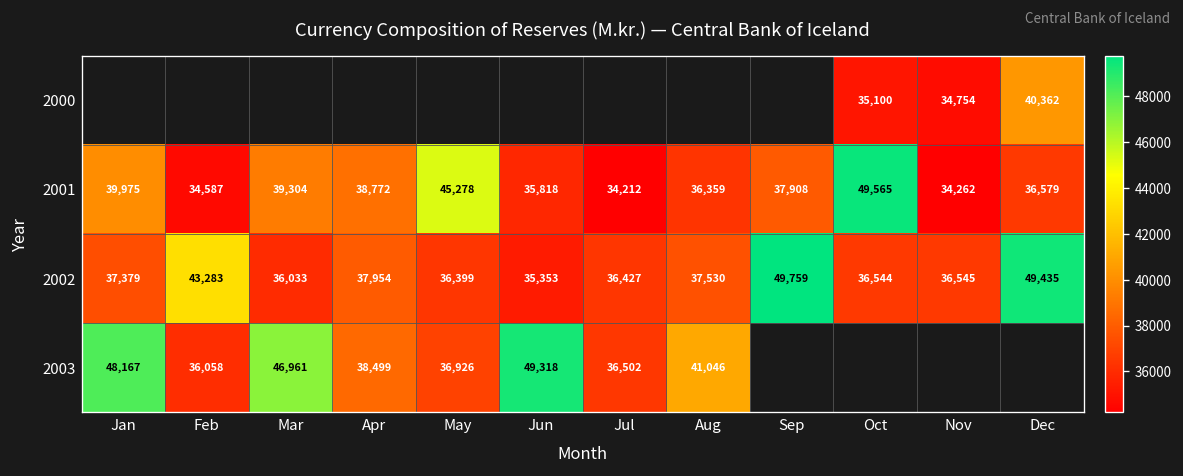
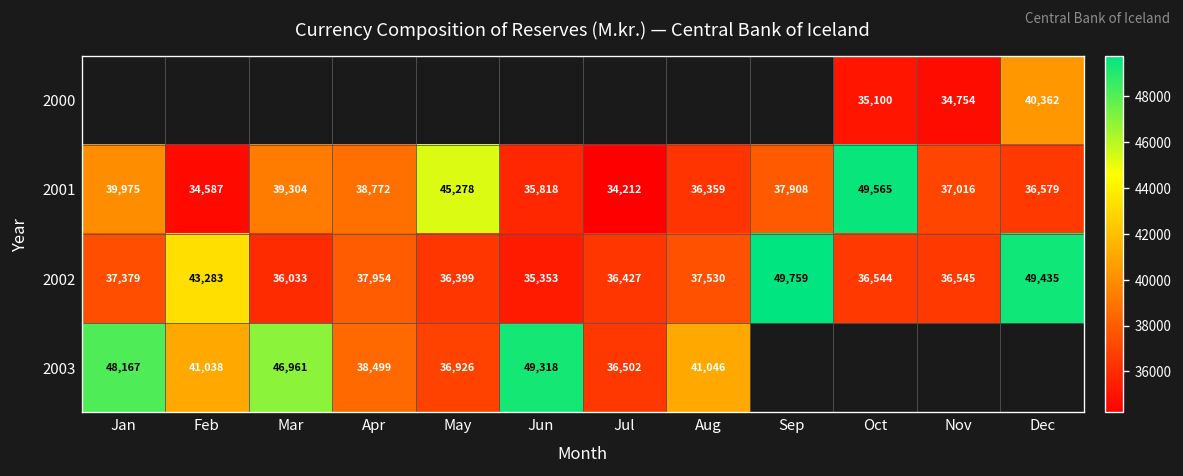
  {
    "2000": {
      "Oct": "35,100",
      "Nov": "34,754",
      "Dec": "40,362"
    },
    "2001": {
      "Jan": "39,975",
      "Feb": "34,587",
      "Mar": "39,304",
      "Apr": "38,772",
      "May": "45,278",
      "Jun": "35,818",
      "Jul": "34,212",
      "Aug": "36,359",
      "Sep": "37,908",
      "Oct": "49,565",
-     "Nov": "34,262",
+     "Nov": "37,016",
      "Dec": "36,579"
    },
    "2002": {
      "Jan": "37,379",
      "Feb": "43,283",
      "Mar": "36,033",
      "Apr": "37,954",
      "May": "36,399",
      "Jun": "35,353",
      "Jul": "36,427",
      "Aug": "37,530",
      "Sep": "49,759",
      "Oct": "36,544",
      "Nov": "36,545",
      "Dec": "49,435"
    },
    "2003": {
      "Jan": "48,167",
-     "Feb": "36,058",
+     "Feb": "41,038",
      "Mar": "46,961",
      "Apr": "38,499",
      "May": "36,926",
      "Jun": "49,318",
      "Jul": "36,502",
      "Aug": "41,046"
    }
  }
